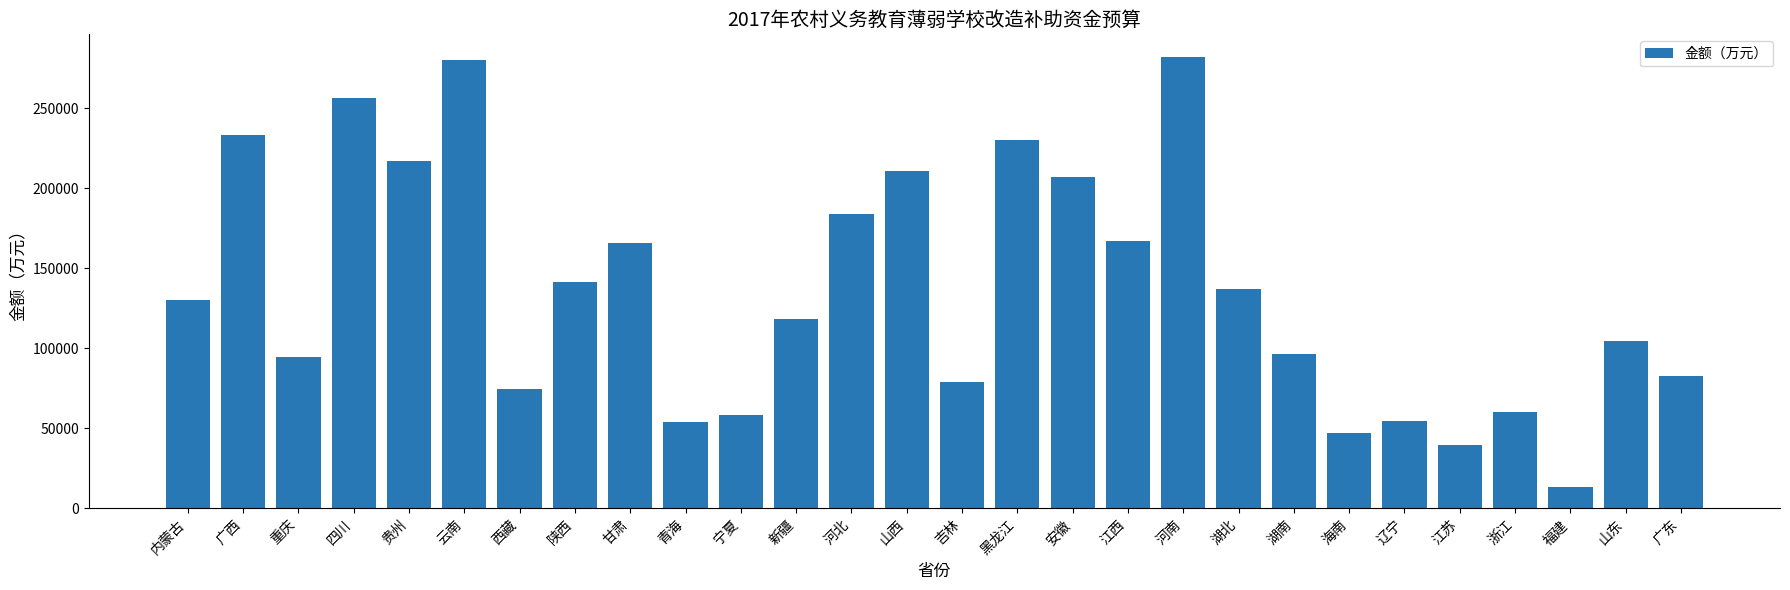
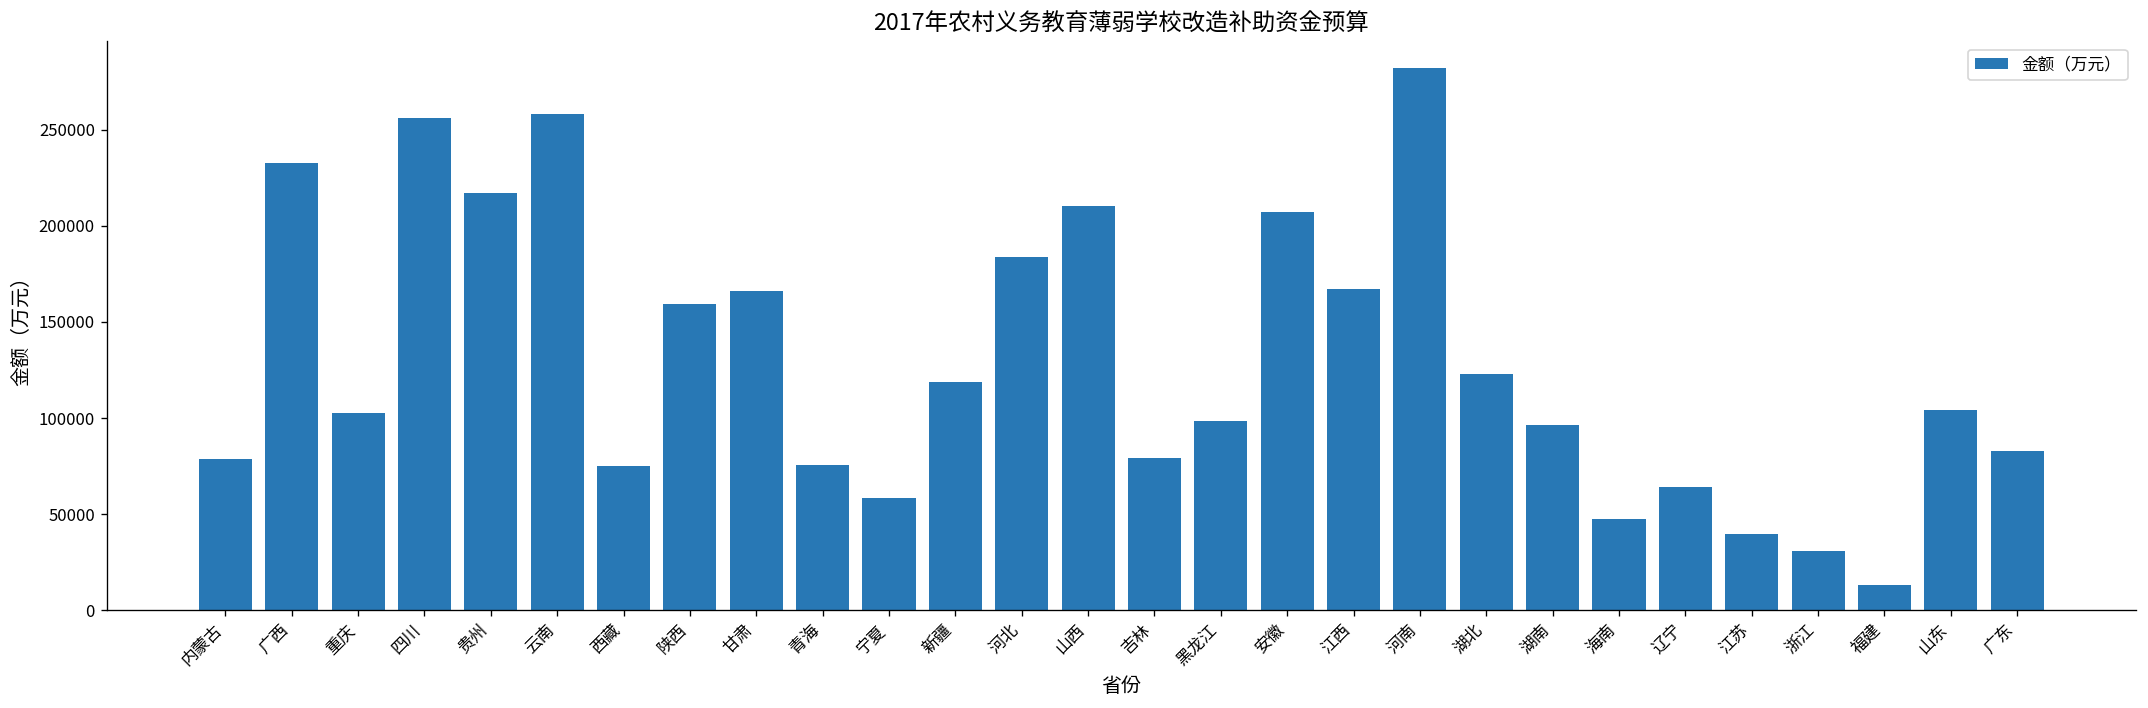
  {
-   "内蒙古": 131000,
+   "内蒙古": 79000,
    "广西": 233000,
-   "重庆": 95000,
+   "重庆": 103000,
    "四川": 256000,
    "贵州": 217000,
-   "云南": 280000,
+   "云南": 258000,
    "西藏": 75000,
-   "陕西": 141000,
+   "陕西": 159000,
    "甘肃": 166000,
-   "青海": 54000,
+   "青海": 75000,
    "宁夏": 58000,
    "新疆": 119000,
    "河北": 184000,
    "山西": 211000,
    "吉林": 79000,
-   "黑龙江": 230000,
+   "黑龙江": 98000,
    "安徽": 207000,
    "江西": 167000,
    "河南": 282000,
-   "湖北": 137000,
+   "湖北": 123000,
    "湖南": 96000,
    "海南": 47000,
-   "辽宁": 55000,
+   "辽宁": 64000,
    "江苏": 39000,
-   "浙江": 60000,
+   "浙江": 31000,
    "福建": 13000,
    "山东": 104000,
    "广东": 83000
  }
